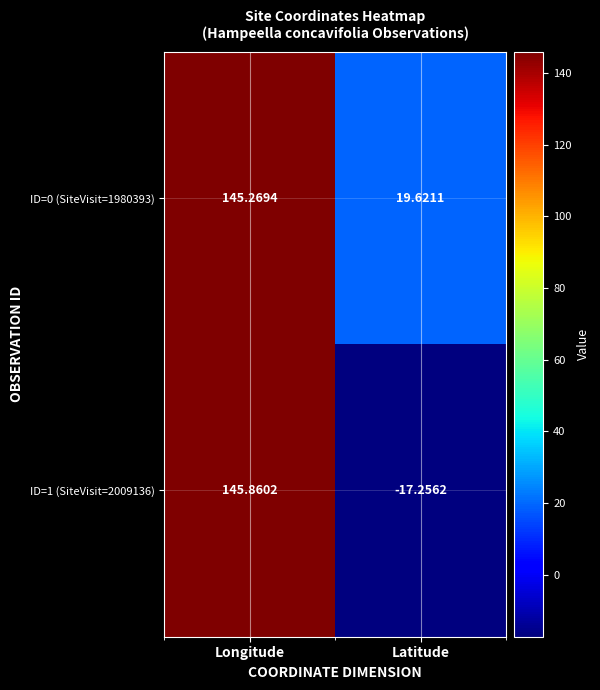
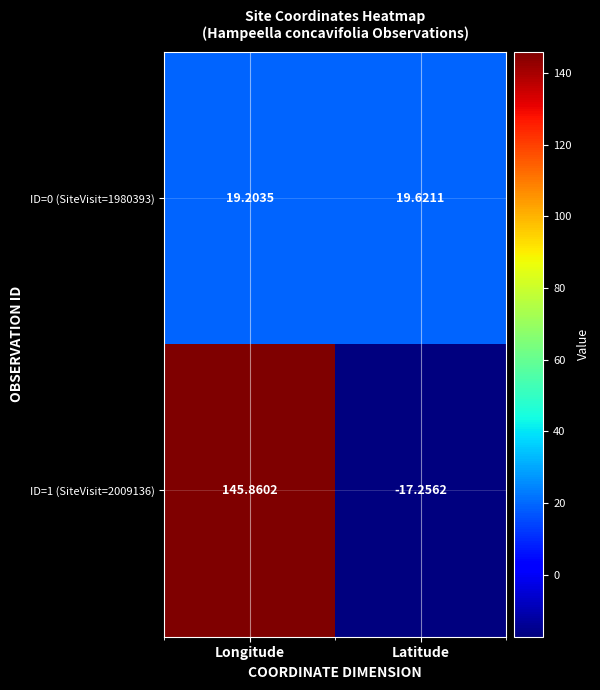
  {
    "ID=0 (SiteVisit=1980393)": {
-     "Longitude": 145.2694,
+     "Longitude": 19.2035,
      "Latitude": 19.6211
    },
    "ID=1 (SiteVisit=2009136)": {
      "Longitude": 145.8602,
      "Latitude": -17.2562
    }
  }
